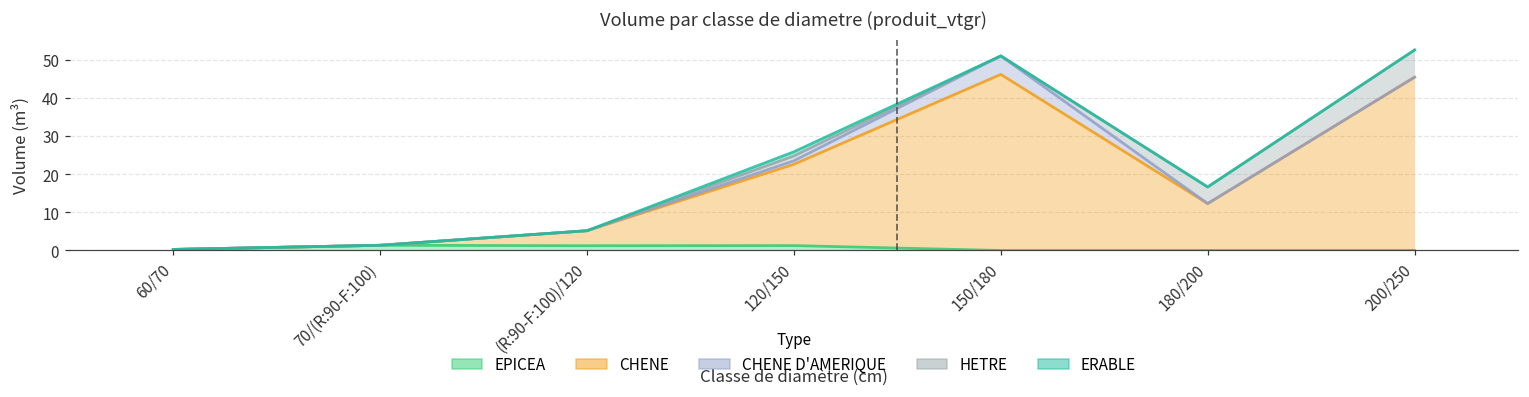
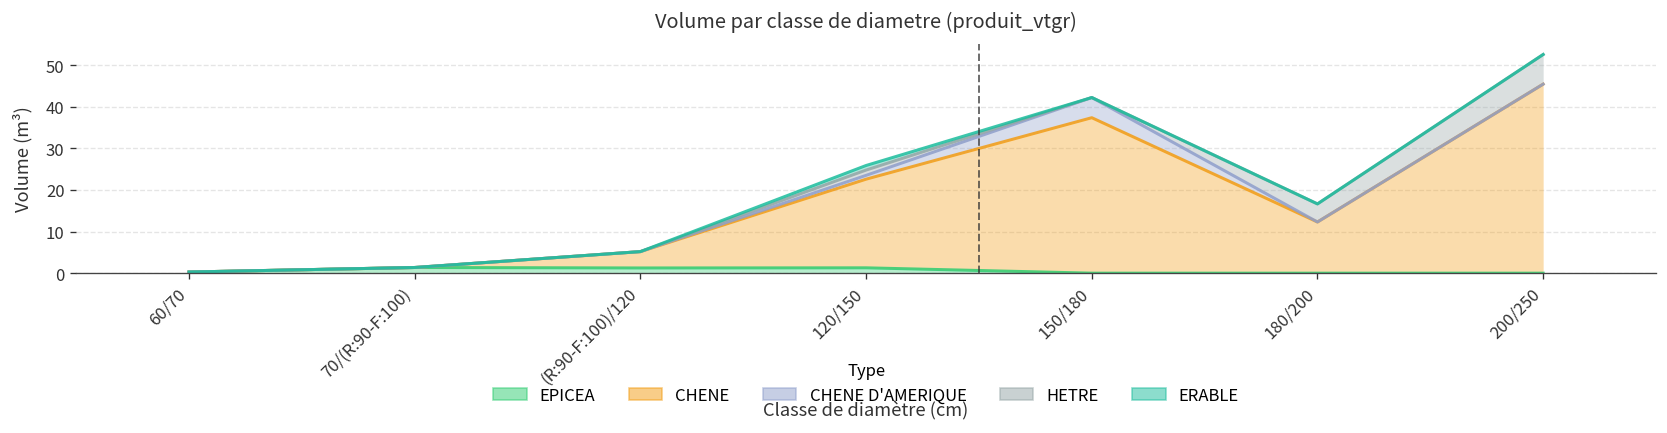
  {
    "CHENE": {
      "120/150": 21,
-     "150/180": 46
+     "150/180": 37
    }
  }
